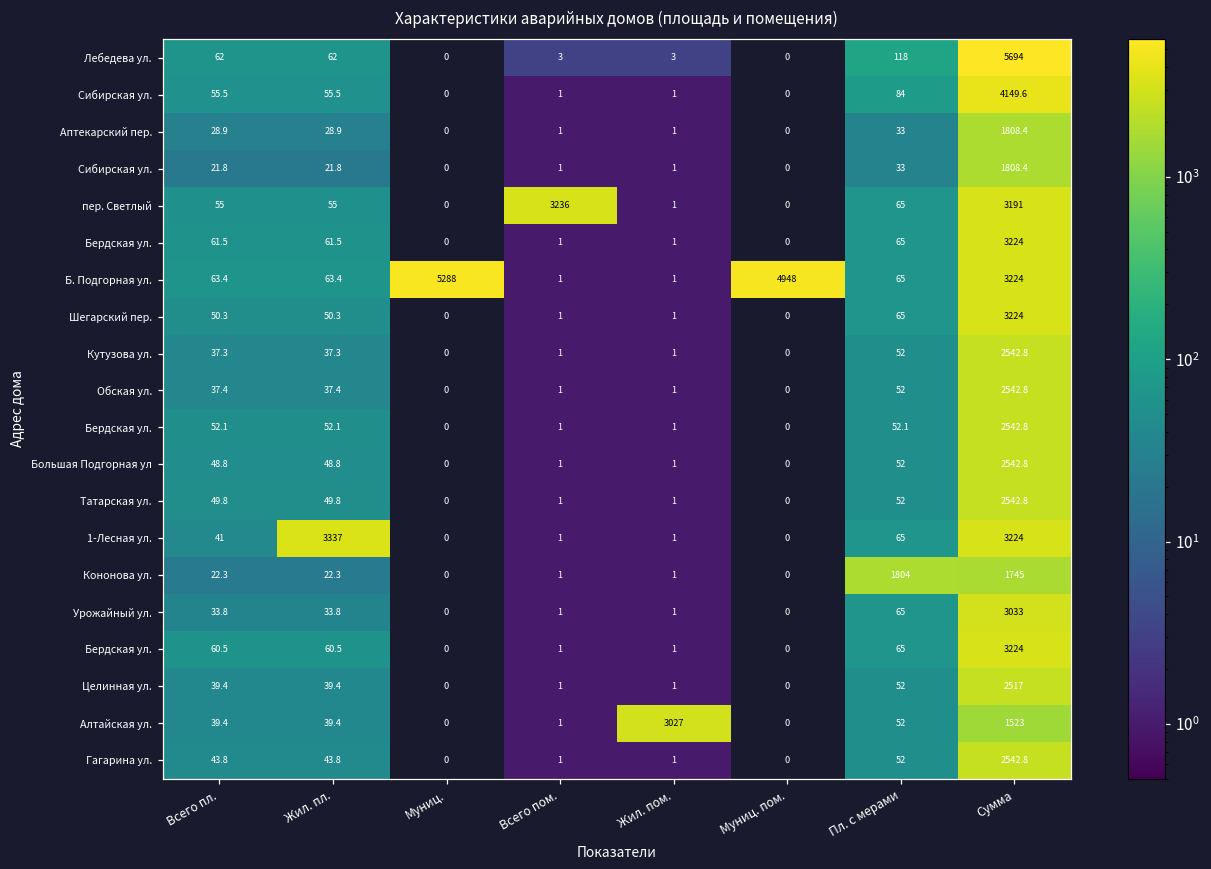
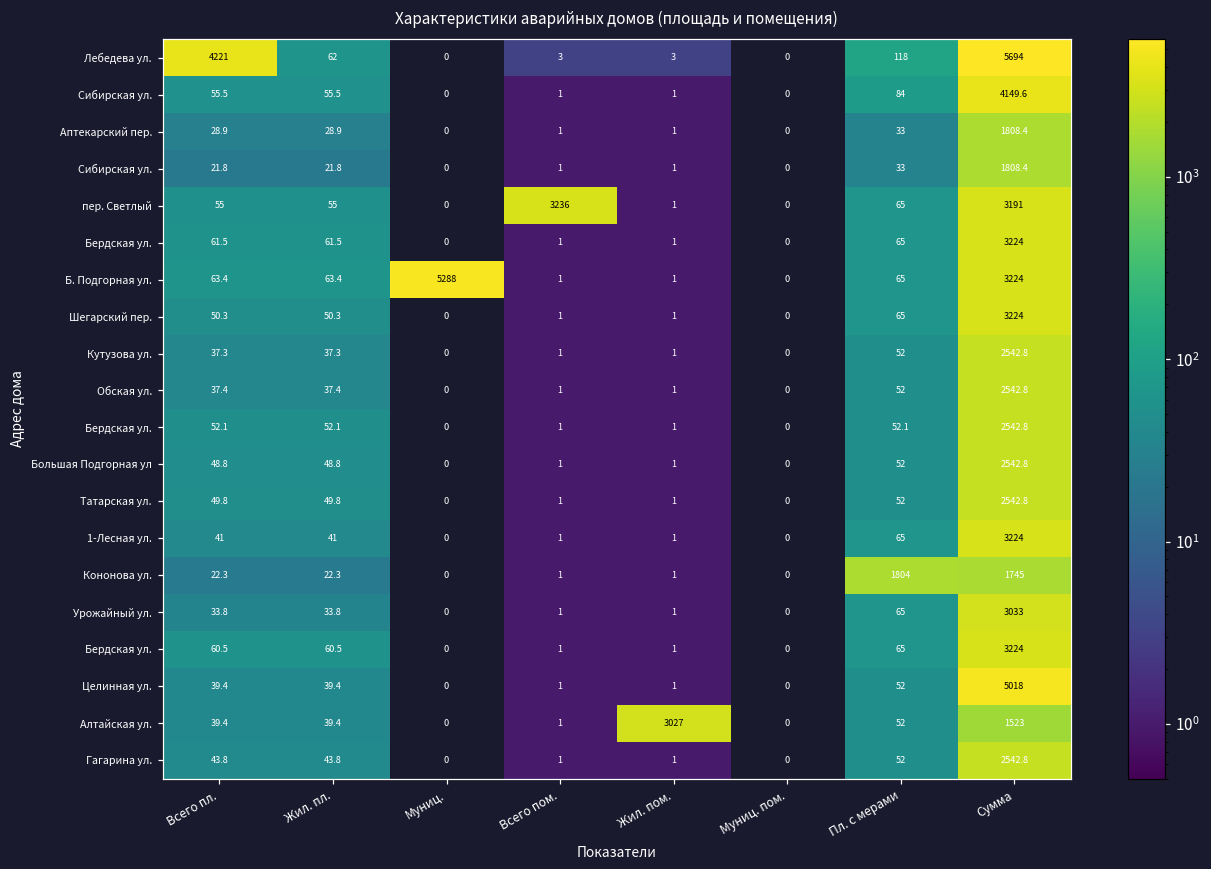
  {
    "Лебедева ул.": {
-     "Всего пл.": 62,
+     "Всего пл.": 4221,
      "Жил. пл.": 62,
      "Муниц.": 0,
      "Всего пом.": 3,
      "Жил. пом.": 3,
      "Муниц. пом.": 0,
      "Пл. с мерами": 118,
      "Сумма": 5694
    },
    "Аптекарский пер.": {
      "Всего пл.": 28.9,
      "Жил. пл.": 28.9,
      "Муниц.": 0,
      "Всего пом.": 1,
      "Жил. пом.": 1,
      "Муниц. пом.": 0,
      "Пл. с мерами": 33,
      "Сумма": 1808.4
    },
    "пер. Светлый": {
      "Всего пл.": 55,
      "Жил. пл.": 55,
      "Муниц.": 0,
      "Всего пом.": 3236,
      "Жил. пом.": 1,
      "Муниц. пом.": 0,
      "Пл. с мерами": 65,
      "Сумма": 3191
    },
    "Б. Подгорная ул.": {
      "Всего пл.": 63.4,
      "Жил. пл.": 63.4,
      "Муниц.": 5288,
      "Всего пом.": 1,
      "Жил. пом.": 1,
-     "Муниц. пом.": 4948,
+     "Муниц. пом.": 0,
      "Пл. с мерами": 65,
      "Сумма": 3224
    },
    "Шегарский пер.": {
      "Всего пл.": 50.3,
      "Жил. пл.": 50.3,
      "Муниц.": 0,
      "Всего пом.": 1,
      "Жил. пом.": 1,
      "Муниц. пом.": 0,
      "Пл. с мерами": 65,
      "Сумма": 3224
    },
    "Кутузова ул.": {
      "Всего пл.": 37.3,
      "Жил. пл.": 37.3,
      "Муниц.": 0,
      "Всего пом.": 1,
      "Жил. пом.": 1,
      "Муниц. пом.": 0,
      "Пл. с мерами": 52,
      "Сумма": 2542.8
    },
    "Обская ул.": {
      "Всего пл.": 37.4,
      "Жил. пл.": 37.4,
      "Муниц.": 0,
      "Всего пом.": 1,
      "Жил. пом.": 1,
      "Муниц. пом.": 0,
      "Пл. с мерами": 52,
      "Сумма": 2542.8
    },
    "Большая Подгорная ул": {
      "Всего пл.": 48.8,
      "Жил. пл.": 48.8,
      "Муниц.": 0,
      "Всего пом.": 1,
      "Жил. пом.": 1,
      "Муниц. пом.": 0,
      "Пл. с мерами": 52,
      "Сумма": 2542.8
    },
    "Татарская ул.": {
      "Всего пл.": 49.8,
      "Жил. пл.": 49.8,
      "Муниц.": 0,
      "Всего пом.": 1,
      "Жил. пом.": 1,
      "Муниц. пом.": 0,
      "Пл. с мерами": 52,
      "Сумма": 2542.8
    },
    "1-Лесная ул.": {
      "Всего пл.": 41,
-     "Жил. пл.": 3337,
+     "Жил. пл.": 41,
      "Муниц.": 0,
      "Всего пом.": 1,
      "Жил. пом.": 1,
      "Муниц. пом.": 0,
      "Пл. с мерами": 65,
      "Сумма": 3224
    },
    "Кононова ул.": {
      "Всего пл.": 22.3,
      "Жил. пл.": 22.3,
      "Муниц.": 0,
      "Всего пом.": 1,
      "Жил. пом.": 1,
      "Муниц. пом.": 0,
      "Пл. с мерами": 1804,
      "Сумма": 1745
    },
    "Урожайный ул.": {
      "Всего пл.": 33.8,
      "Жил. пл.": 33.8,
      "Муниц.": 0,
      "Всего пом.": 1,
      "Жил. пом.": 1,
      "Муниц. пом.": 0,
      "Пл. с мерами": 65,
      "Сумма": 3033
    },
    "Целинная ул.": {
      "Всего пл.": 39.4,
      "Жил. пл.": 39.4,
      "Муниц.": 0,
      "Всего пом.": 1,
      "Жил. пом.": 1,
      "Муниц. пом.": 0,
      "Пл. с мерами": 52,
-     "Сумма": 2517
+     "Сумма": 5018
    },
    "Алтайская ул.": {
      "Всего пл.": 39.4,
      "Жил. пл.": 39.4,
      "Муниц.": 0,
      "Всего пом.": 1,
      "Жил. пом.": 3027,
      "Муниц. пом.": 0,
      "Пл. с мерами": 52,
      "Сумма": 1523
    },
    "Гагарина ул.": {
      "Всего пл.": 43.8,
      "Жил. пл.": 43.8,
      "Муниц.": 0,
      "Всего пом.": 1,
      "Жил. пом.": 1,
      "Муниц. пом.": 0,
      "Пл. с мерами": 52,
      "Сумма": 2542.8
    }
  }
